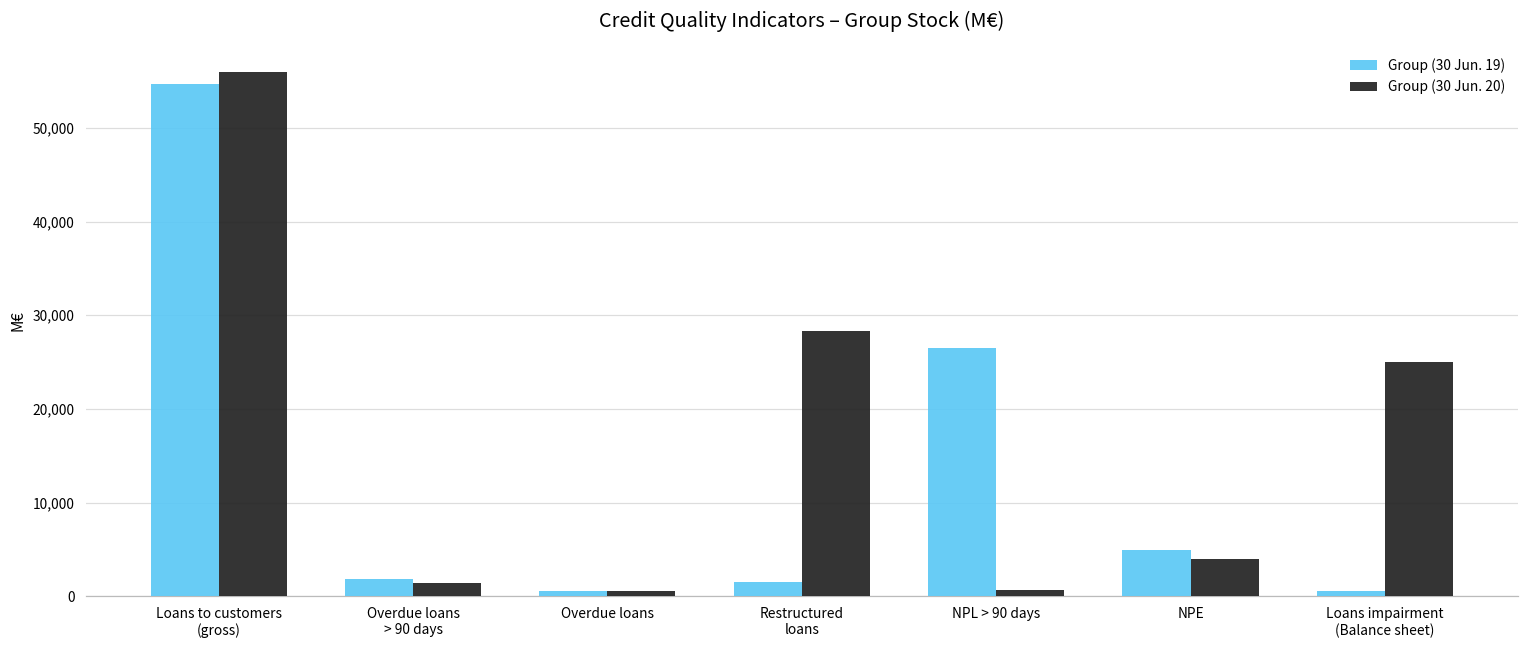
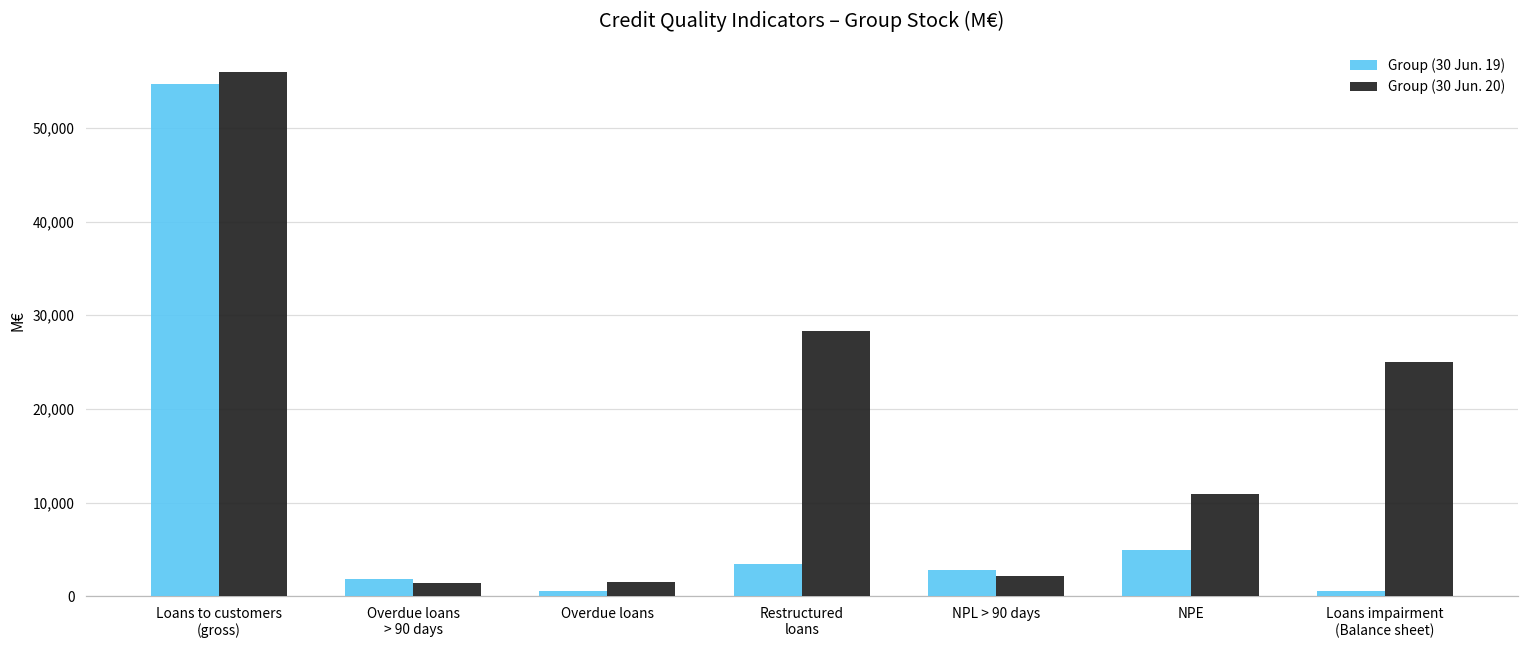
  {
    "Group (30 Jun. 19)": {
      "Loans to customers (gross)": "55,000",
      "Overdue loans > 90 days": "2,000",
      "Overdue loans": "1,000",
-     "Restructured loans": "2,000",
-     "NPL > 90 days": "27,000",
+     "Restructured loans": "3,000",
+     "NPL > 90 days": "3,000",
      "NPE": "5,000",
      "Loans impairment (Balance sheet)": "1,000"
    },
    "Group (30 Jun. 20)": {
      "Loans to customers (gross)": "56,000",
      "Overdue loans > 90 days": "1,000",
-     "Overdue loans": "1,000",
+     "Overdue loans": "2,000",
      "Restructured loans": "28,000",
-     "NPL > 90 days": "1,000",
-     "NPE": "4,000",
+     "NPL > 90 days": "2,000",
+     "NPE": "11,000",
      "Loans impairment (Balance sheet)": "25,000"
    }
  }
